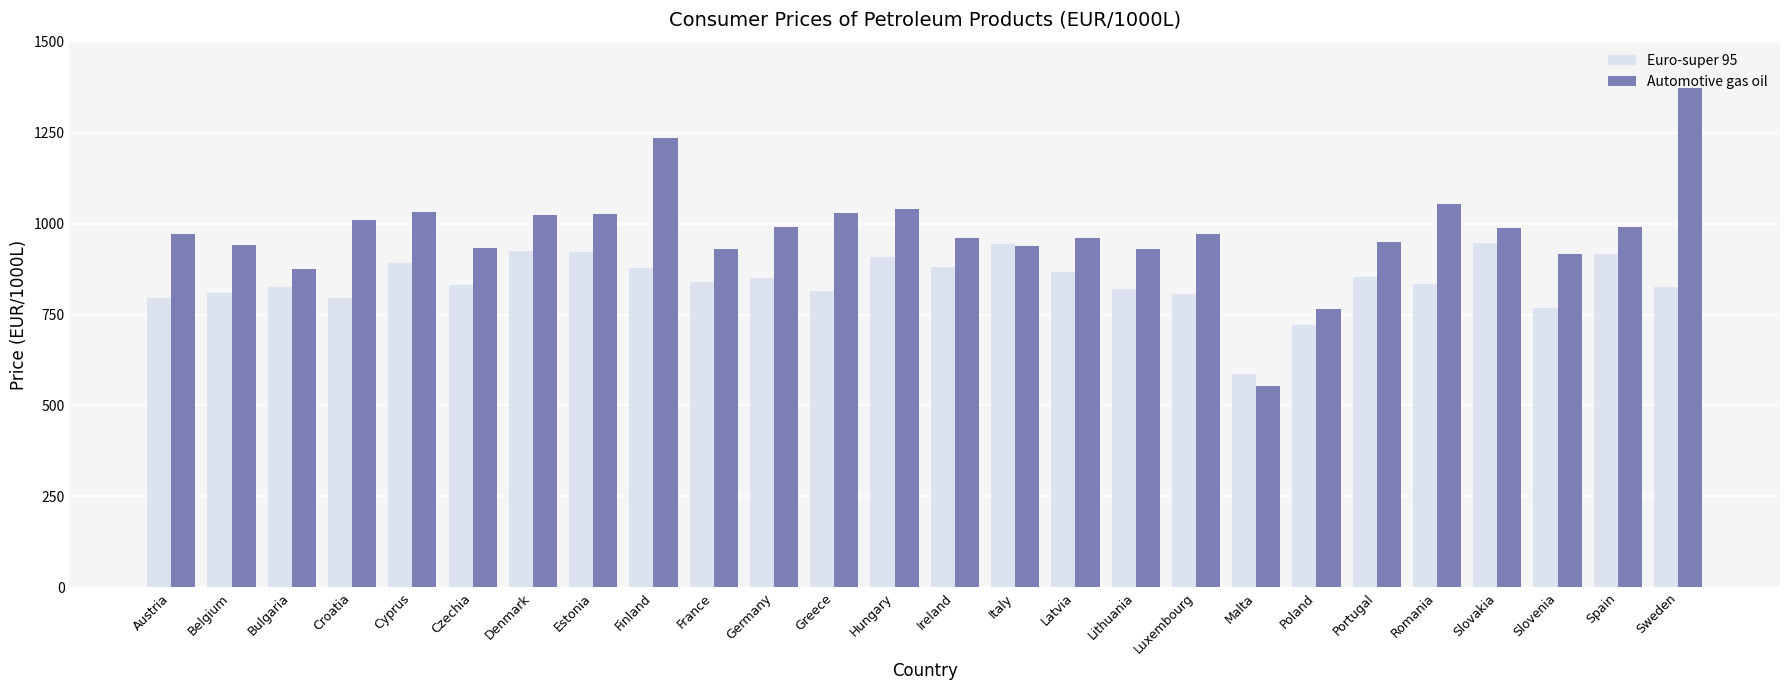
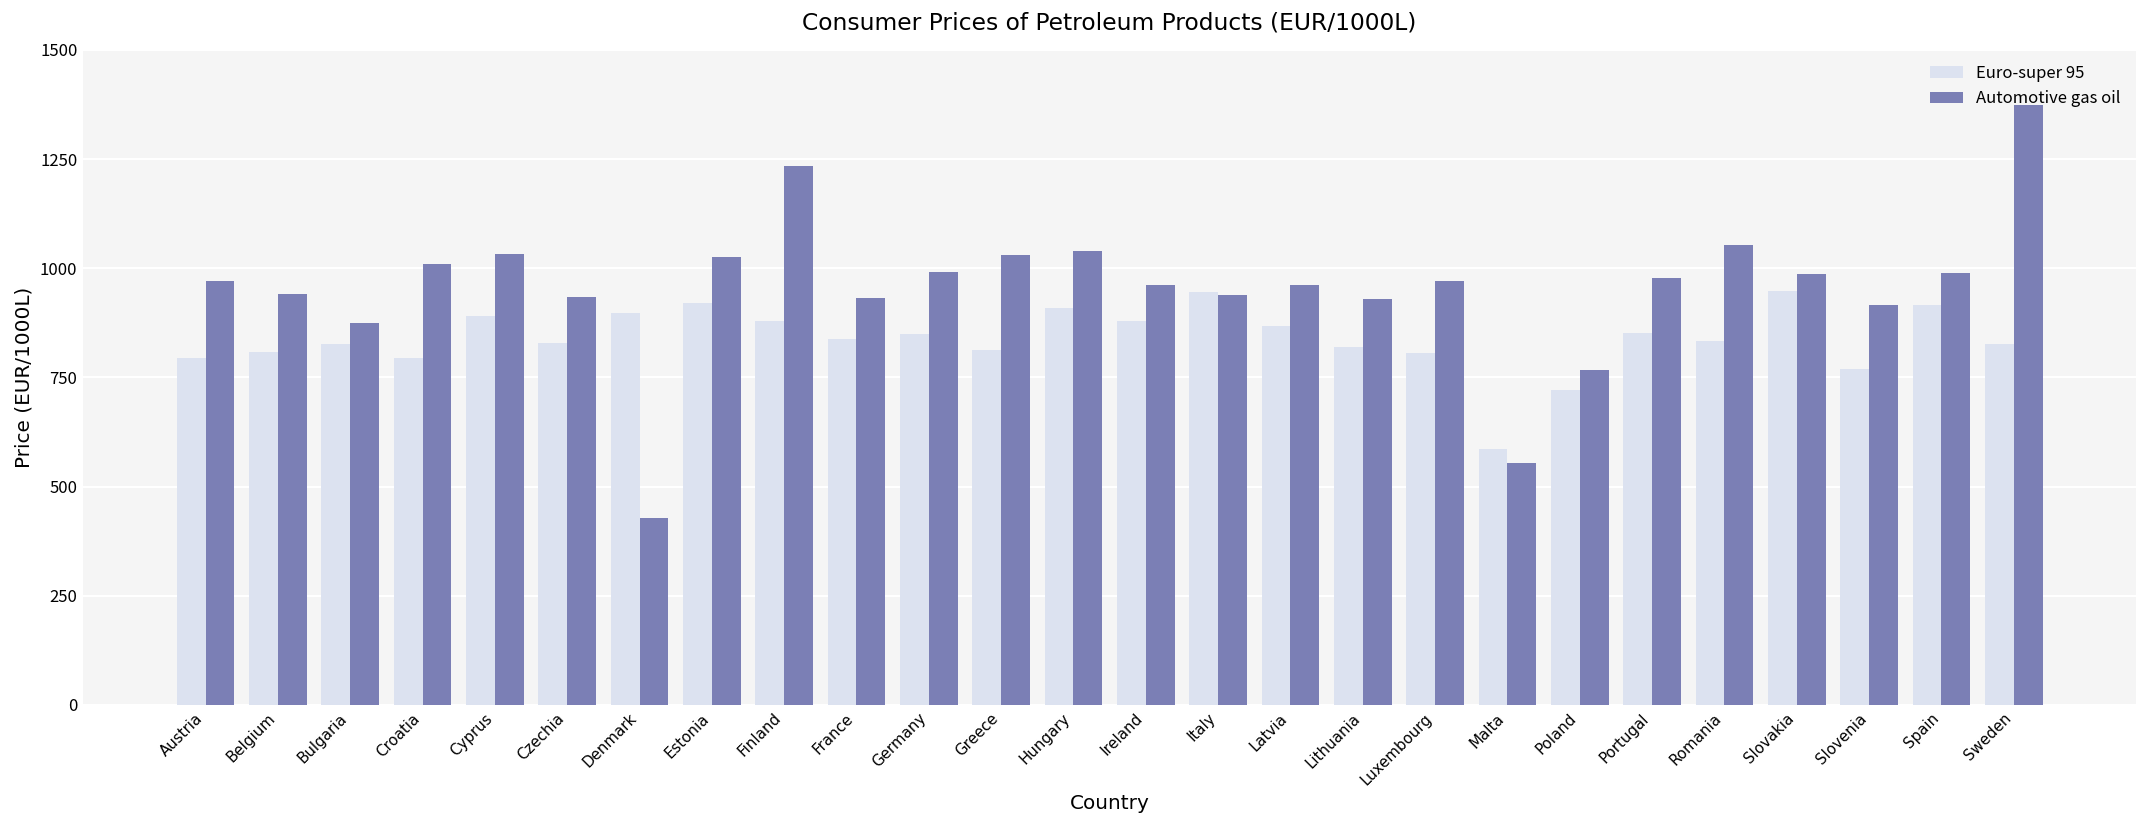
  {
    "Euro-super 95": {
      "Austria": 790,
      "Belgium": 810,
      "Bulgaria": 830,
      "Croatia": 790,
      "Cyprus": 890,
      "Czechia": 830,
-     "Denmark": 930,
+     "Denmark": 900,
      "Estonia": 920,
      "Finland": 880,
      "France": 840,
      "Germany": 850,
      "Greece": 810,
      "Hungary": 910,
      "Ireland": 880,
      "Italy": 940,
      "Latvia": 870,
      "Lithuania": 820,
      "Luxembourg": 810,
      "Malta": 590,
      "Poland": 720,
      "Portugal": 850,
      "Romania": 830,
      "Slovakia": 950,
      "Slovenia": 770,
      "Spain": 920,
      "Sweden": 830
    },
    "Automotive gas oil": {
      "Austria": 970,
      "Belgium": 940,
      "Bulgaria": 870,
      "Croatia": 1010,
      "Cyprus": 1030,
      "Czechia": 930,
-     "Denmark": 1020,
+     "Denmark": 430,
      "Estonia": 1030,
      "Finland": 1240,
      "France": 930,
      "Germany": 990,
      "Greece": 1030,
      "Hungary": 1040,
      "Ireland": 960,
      "Italy": 940,
      "Latvia": 960,
      "Lithuania": 930,
      "Luxembourg": 970,
      "Malta": 550,
      "Poland": 770,
-     "Portugal": 950,
+     "Portugal": 980,
      "Romania": 1050,
      "Slovakia": 990,
      "Slovenia": 920,
      "Spain": 990,
      "Sweden": 1370
    }
  }
